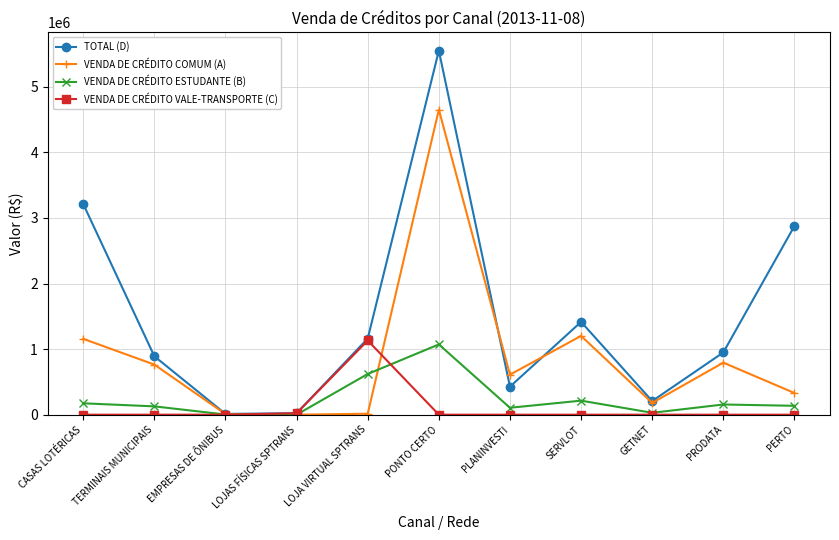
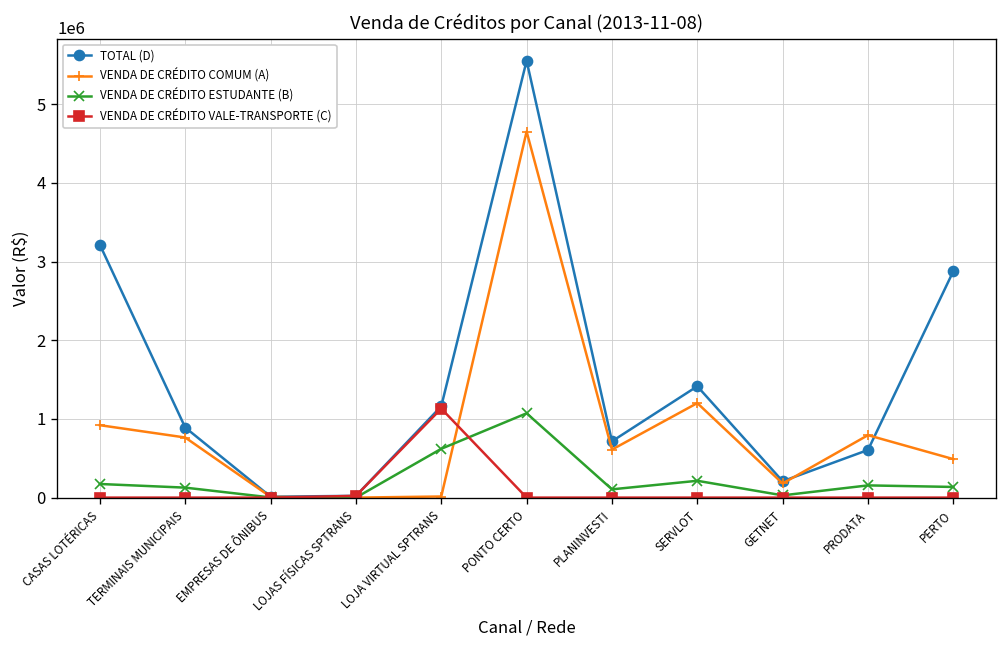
  {
    "TOTAL (D)": {
      "CASAS LOTÉRICAS": 3200000,
      "TERMINAIS MUNICIPAIS": 900000,
      "PONTO CERTO": 5600000,
-     "PLANINVESTI": 400000,
+     "PLANINVESTI": 700000,
      "SERVLOT": 1400000,
-     "PRODATA": 900000,
+     "PRODATA": 600000,
      "PERTO": 2900000
    },
    "VENDA DE CRÉDITO COMUM (A)": {
-     "CASAS LOTÉRICAS": 1200000,
+     "CASAS LOTÉRICAS": 900000,
      "TERMINAIS MUNICIPAIS": 800000,
      "LOJA VIRTUAL SPTRANS": 0,
      "PONTO CERTO": 4700000,
      "PLANINVESTI": 600000,
      "SERVLOT": 1200000,
      "PRODATA": 800000,
-     "PERTO": 300000
+     "PERTO": 500000
    },
    "VENDA DE CRÉDITO ESTUDANTE (B)": {
      "CASAS LOTÉRICAS": 200000,
      "TERMINAIS MUNICIPAIS": 100000,
      "LOJA VIRTUAL SPTRANS": 600000,
      "PONTO CERTO": 1100000,
      "PLANINVESTI": 100000,
      "SERVLOT": 200000,
      "PRODATA": 200000,
      "PERTO": 100000
    },
    "VENDA DE CRÉDITO VALE-TRANSPORTE (C)": {
      "CASAS LOTÉRICAS": 0,
      "TERMINAIS MUNICIPAIS": 0,
      "PONTO CERTO": 0,
      "PLANINVESTI": 0,
      "SERVLOT": 0,
      "PRODATA": 0,
      "PERTO": 0
    }
  }
